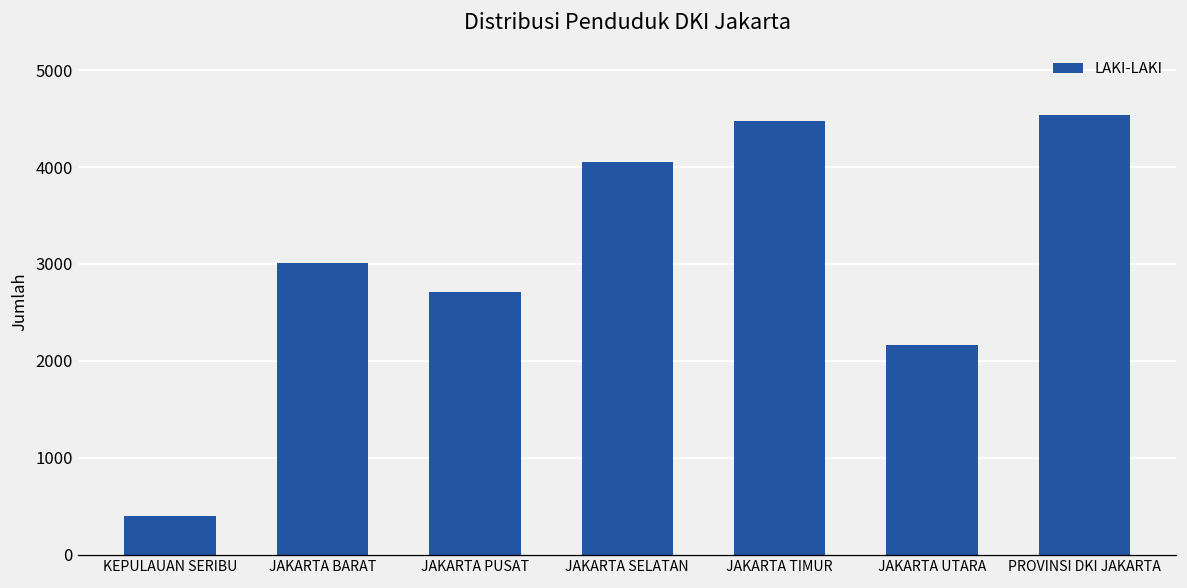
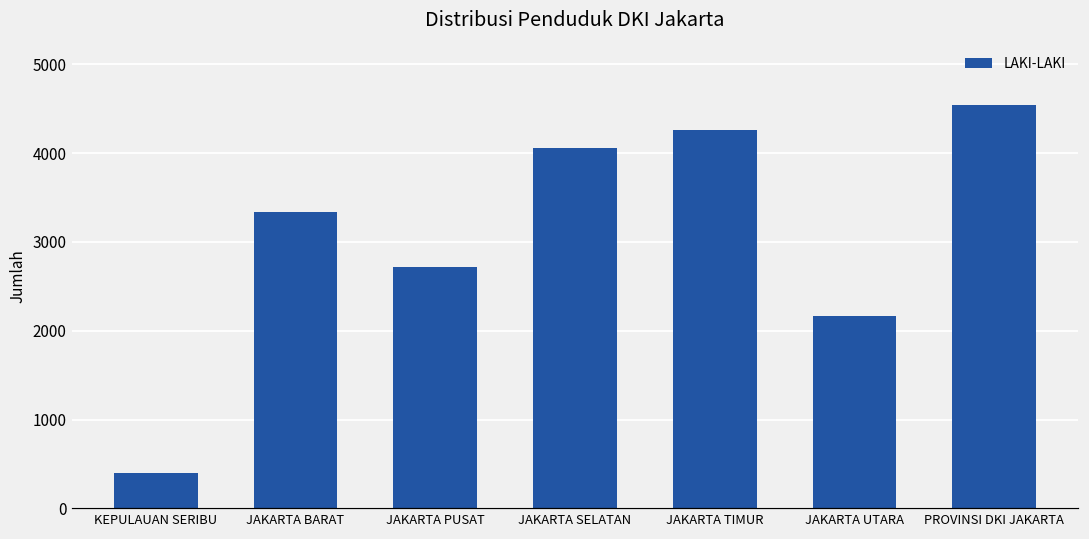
  {
    "KEPULAUAN SERIBU": 400,
-   "JAKARTA BARAT": 3000,
+   "JAKARTA BARAT": 3300,
    "JAKARTA PUSAT": 2700,
    "JAKARTA SELATAN": 4100,
-   "JAKARTA TIMUR": 4500,
+   "JAKARTA TIMUR": 4300,
    "JAKARTA UTARA": 2200,
    "PROVINSI DKI JAKARTA": 4500
  }
